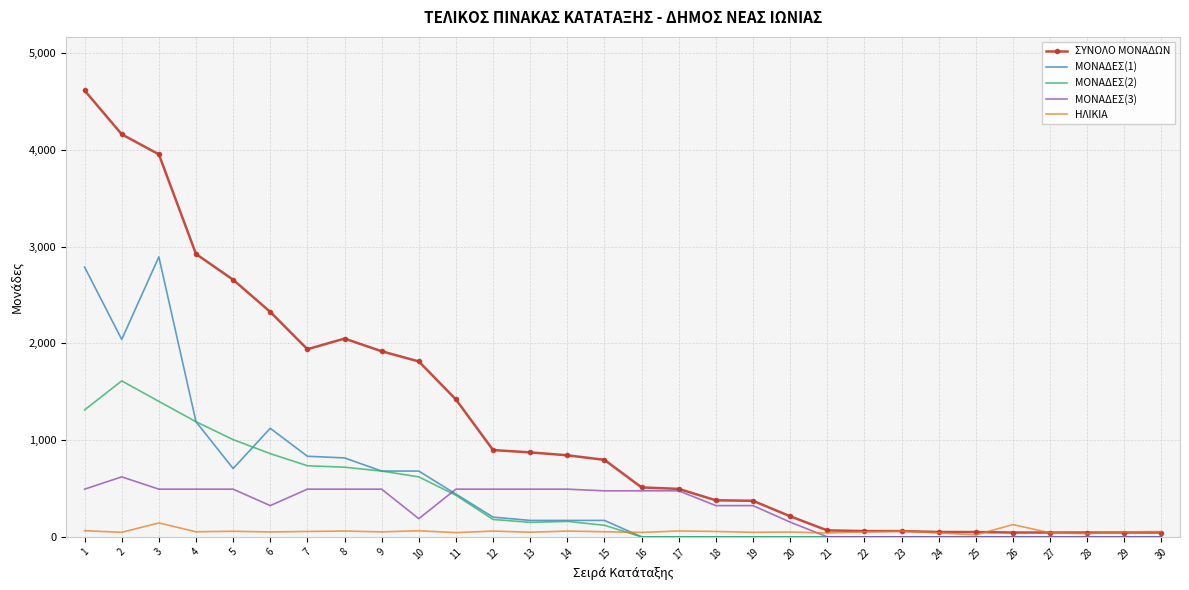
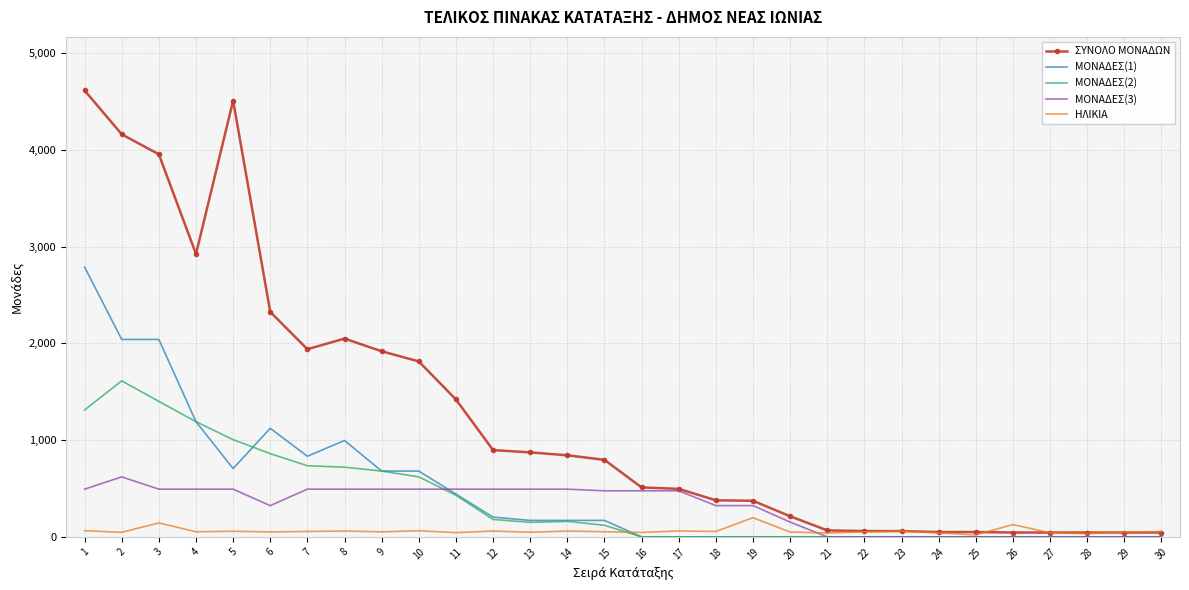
  {
    "ΣΥΝΟΛΟ ΜΟΝΑΔΩΝ": {
      "1": "4,600",
      "2": "4,200",
      "3": "4,000",
      "4": "2,900",
-     "5": "2,700",
+     "5": "4,500",
      "6": "2,300",
      "7": "1,900",
      "8": "2,000",
      "9": "1,900",
      "10": "1,800",
      "11": "1,400",
      "12": "900",
      "13": "900",
      "14": "800",
      "15": "800",
      "16": "500",
      "18": "400",
      "19": "400",
      "20": "200",
      "21": "100",
      "25": "100",
      "26": "0"
    },
    "ΜΟΝΑΔΕΣ(1)": {
      "1": "2,800",
      "2": "2,000",
-     "3": "2,900",
+     "3": "2,000",
      "5": "700",
      "6": "1,100",
      "7": "800",
-     "8": "800",
+     "8": "1,000",
      "10": "700",
      "15": "200"
    },
    "ΜΟΝΑΔΕΣ(2)": {
      "1": "1,300",
      "2": "1,600",
      "3": "1,400",
      "5": "1,000",
      "6": "900",
      "7": "700",
      "8": "700",
      "10": "600",
      "15": "100"
    },
    "ΜΟΝΑΔΕΣ(3)": {
      "1": "500",
      "2": "600",
      "3": "500",
      "4": "500",
      "5": "500",
      "6": "300",
      "7": "500",
      "8": "500",
      "9": "500",
-     "10": "200",
+     "10": "500",
      "11": "500",
      "12": "500",
      "13": "500",
      "14": "500",
      "15": "500",
      "16": "500",
      "18": "300",
      "19": "300",
      "20": "200"
    },
    "ΗΛΙΚΙΑ": {
      "1": "100",
      "2": "0",
      "3": "100",
      "4": "100",
      "5": "100",
      "6": "100",
      "7": "100",
      "8": "100",
      "9": "100",
      "10": "100",
      "11": "0",
      "12": "100",
      "13": "0",
      "14": "100",
      "15": "100",
      "16": "0",
      "17": "100",
      "18": "100",
-     "19": "0",
+     "19": "200",
      "20": "100",
      "21": "0",
      "26": "100"
    }
  }
